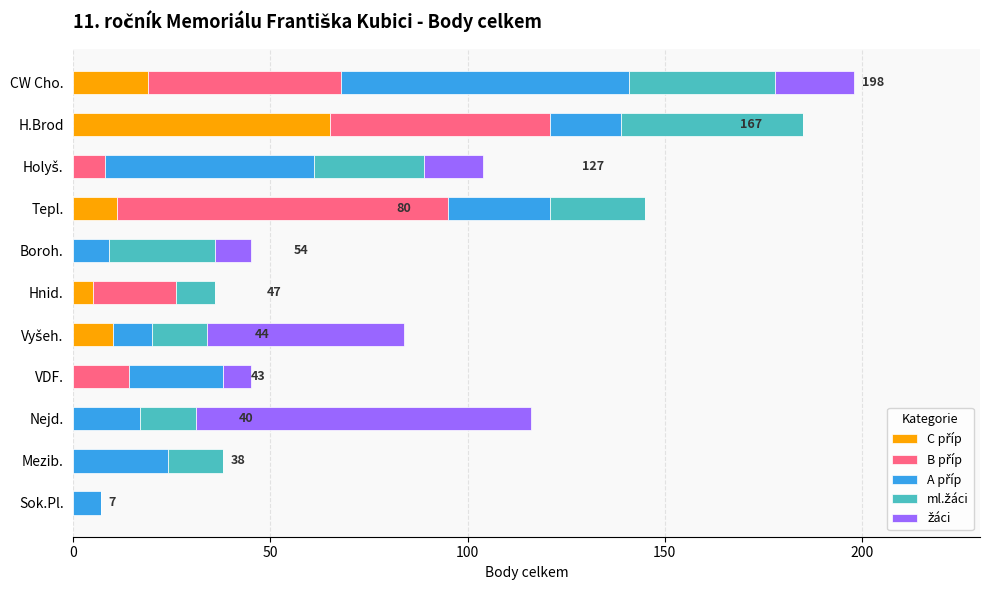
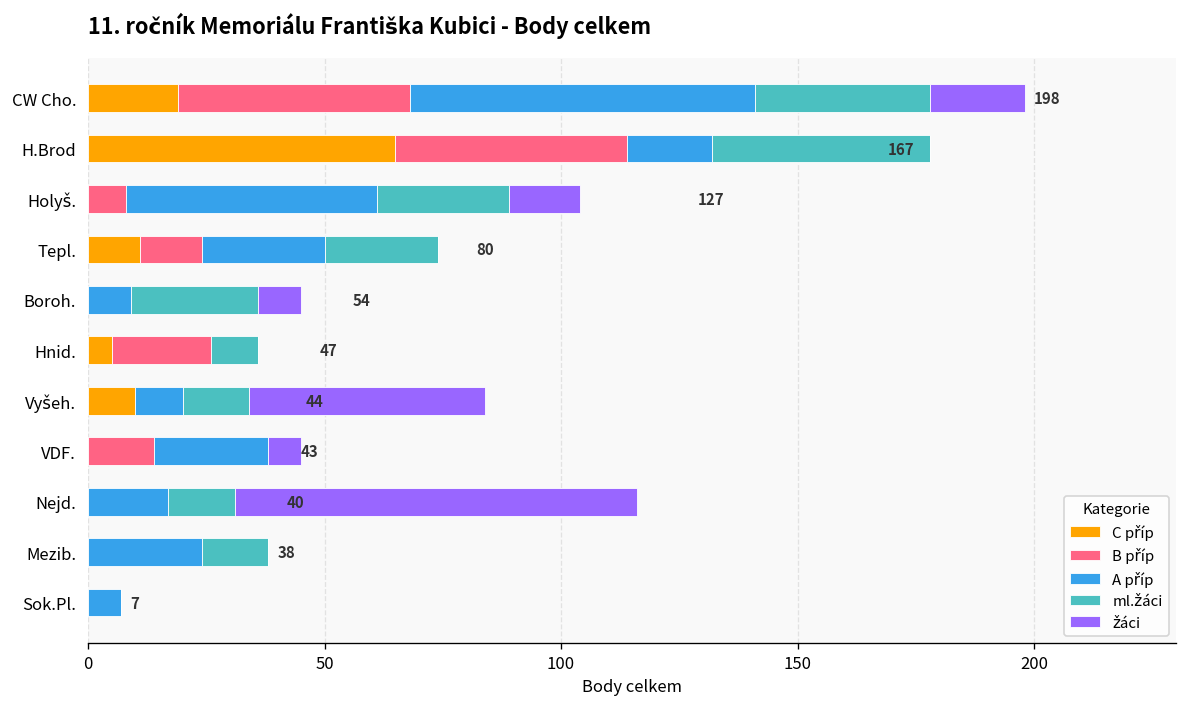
  {
    "C příp": {
      "CW Cho.": 19,
      "H.Brod": 65,
      "Holyš.": 0,
      "Tepl.": 11,
      "Boroh.": 0,
      "Hnid.": 5,
      "Vyšeh.": 10,
      "VDF.": 0,
      "Nejd.": 0,
      "Mezib.": 0,
      "Sok.Pl.": 0
    },
    "B příp": {
      "CW Cho.": 49,
-     "H.Brod": 56,
+     "H.Brod": 49,
      "Holyš.": 8,
-     "Tepl.": 84,
+     "Tepl.": 13,
      "Boroh.": 0,
      "Hnid.": 21,
      "Vyšeh.": 0,
      "VDF.": 14,
      "Nejd.": 0,
      "Mezib.": 0,
      "Sok.Pl.": 0
    },
    "žáci": {
      "H.Brod": 0,
      "Holyš.": 15,
      "Tepl.": 0,
      "Boroh.": 9,
      "Hnid.": 0
    }
  }
